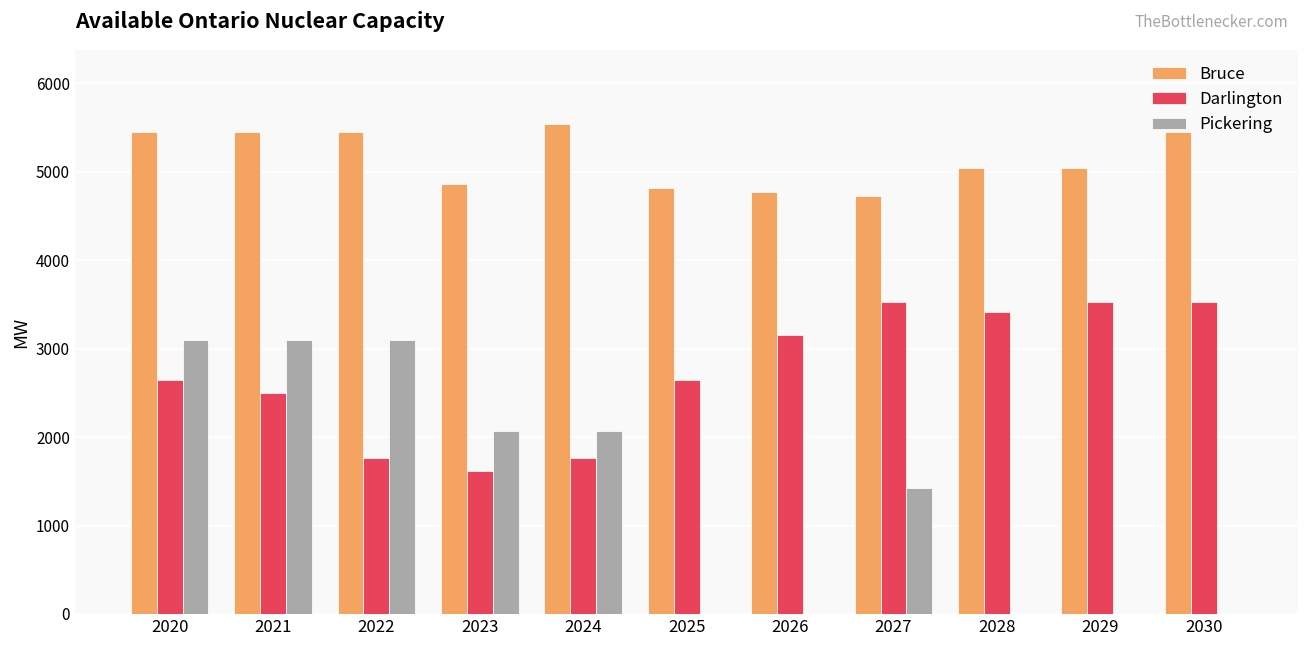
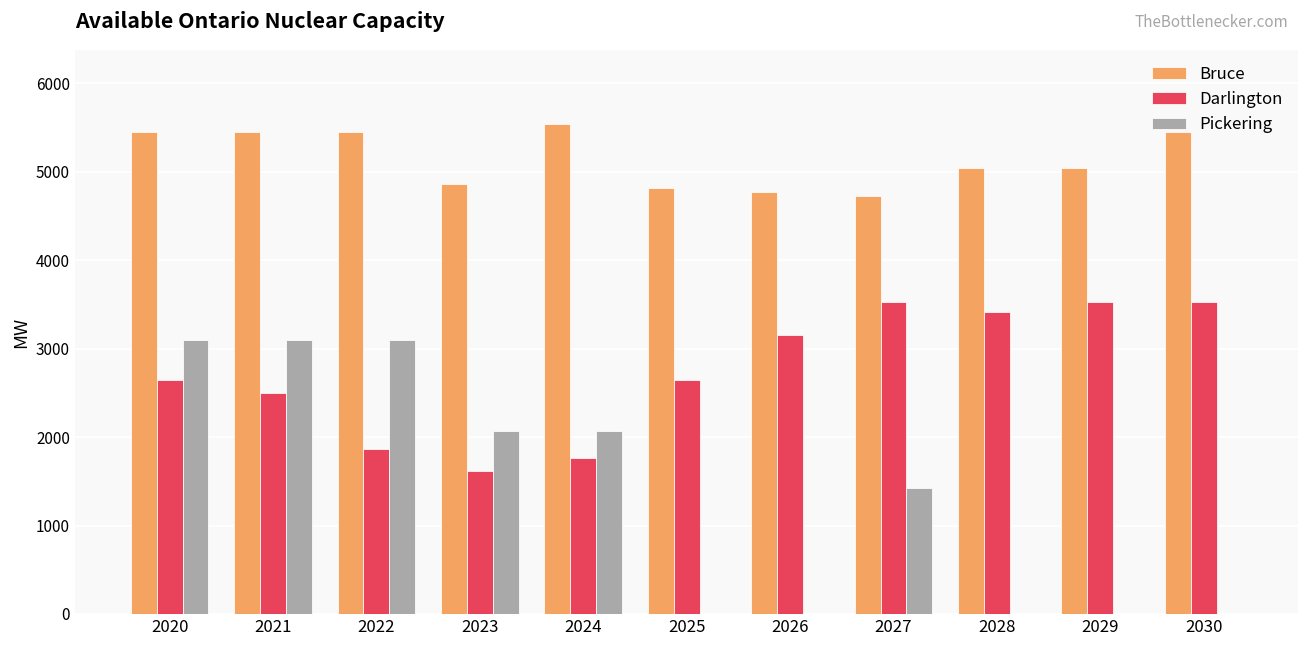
  {
    "Bruce": {
      "2020": 5500,
      "2021": 5500,
      "2022": 5500,
      "2023": 4900,
      "2024": 5500,
      "2025": 4800,
      "2026": 4800,
      "2027": 4700,
      "2028": 5000,
      "2029": 5000,
      "2030": 5500
    },
    "Darlington": {
      "2020": 2600,
      "2021": 2500,
-     "2022": 1800,
+     "2022": 1900,
      "2023": 1600,
      "2024": 1800,
      "2025": 2600,
      "2026": 3200,
      "2027": 3500,
      "2028": 3400,
      "2029": 3500,
      "2030": 3500
    },
    "Pickering": {
      "2020": 3100,
      "2021": 3100,
      "2022": 3100,
      "2023": 2100,
      "2024": 2100,
      "2025": 0,
      "2026": 0,
      "2027": 1400,
      "2028": 0,
      "2029": 0,
      "2030": 0
    }
  }
